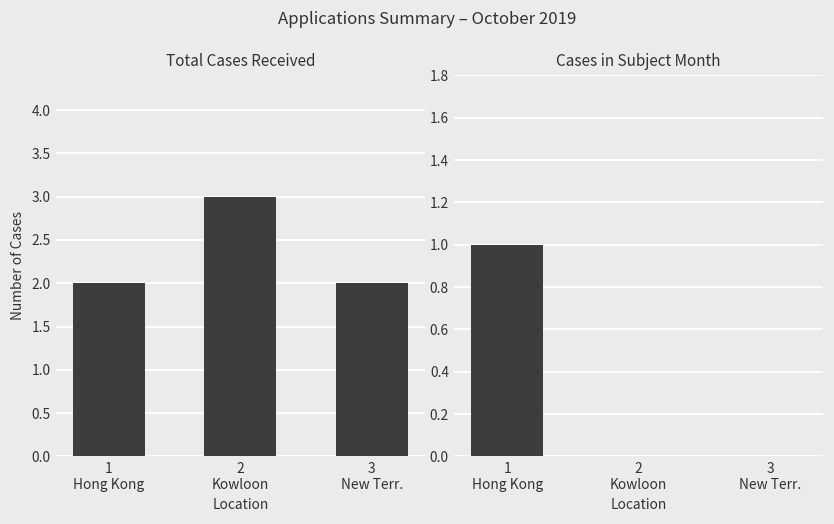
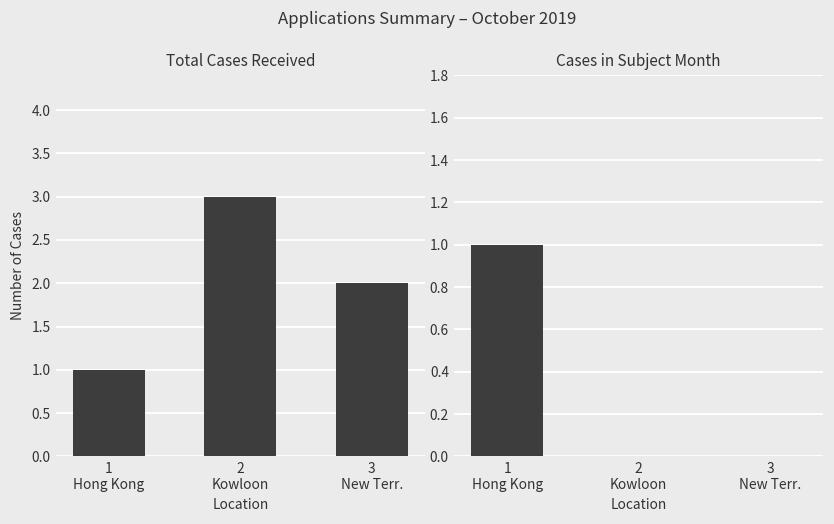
  {
    "Total Cases Received": {
-     "1 Hong Kong": 2,
+     "1 Hong Kong": 1,
      "2 Kowloon": 3,
      "3 New Terr.": 2
    },
    "Cases in Subject Month": {
      "1 Hong Kong": 1.00,
      "2 Kowloon": 0.00,
      "3 New Terr.": 0.00
    }
  }
